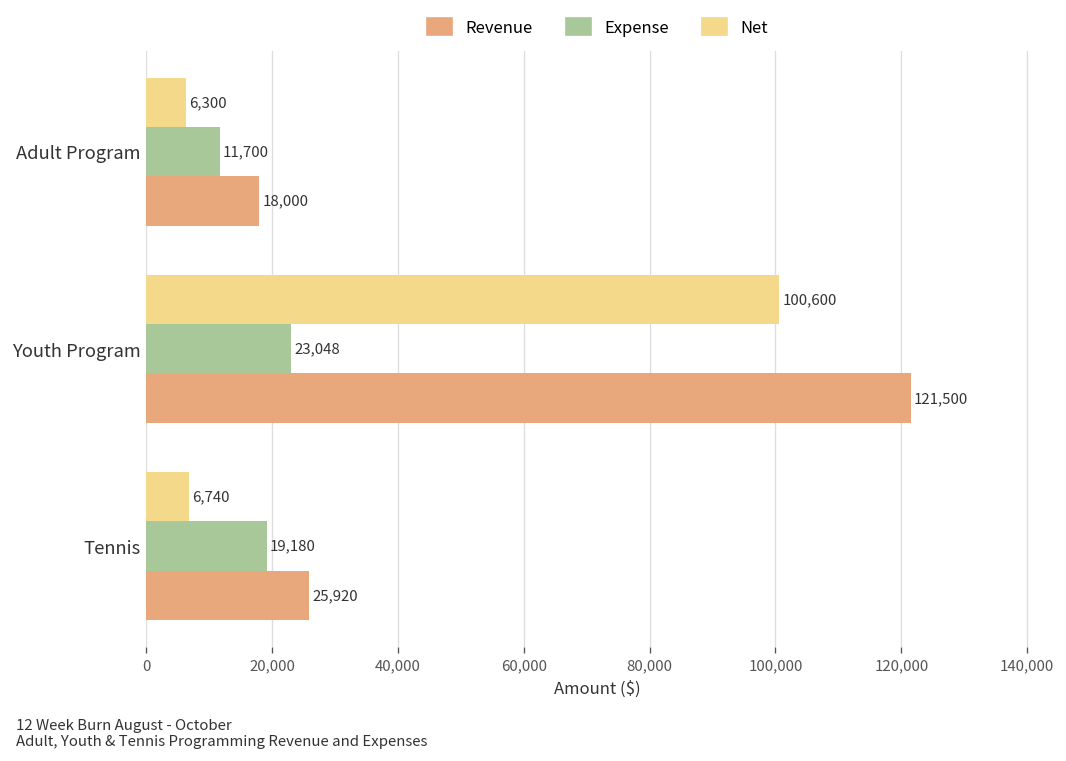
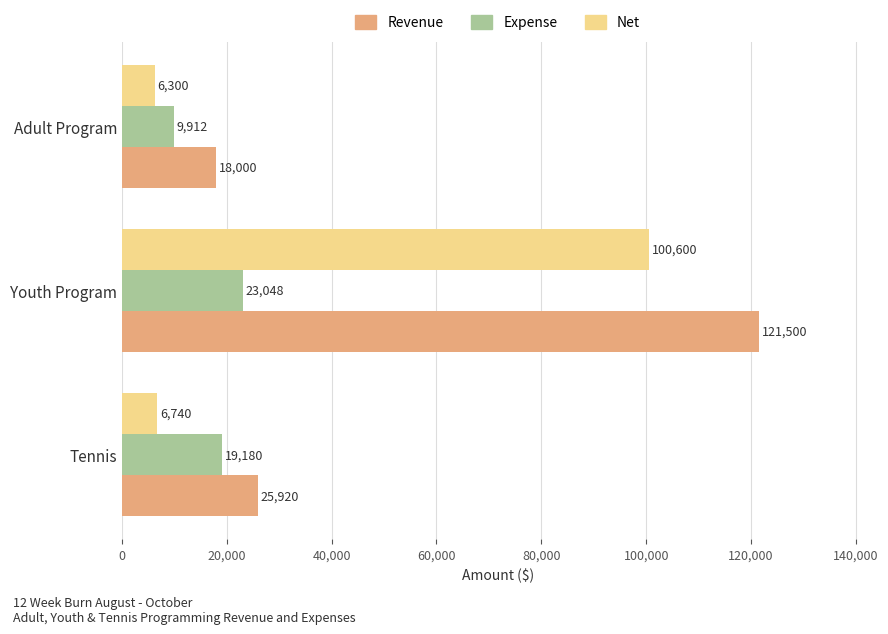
  {
    "Expense": {
-     "Adult Program": "11,700",
+     "Adult Program": "9,912",
      "Youth Program": "23,048",
      "Tennis": "19,180"
    }
  }
